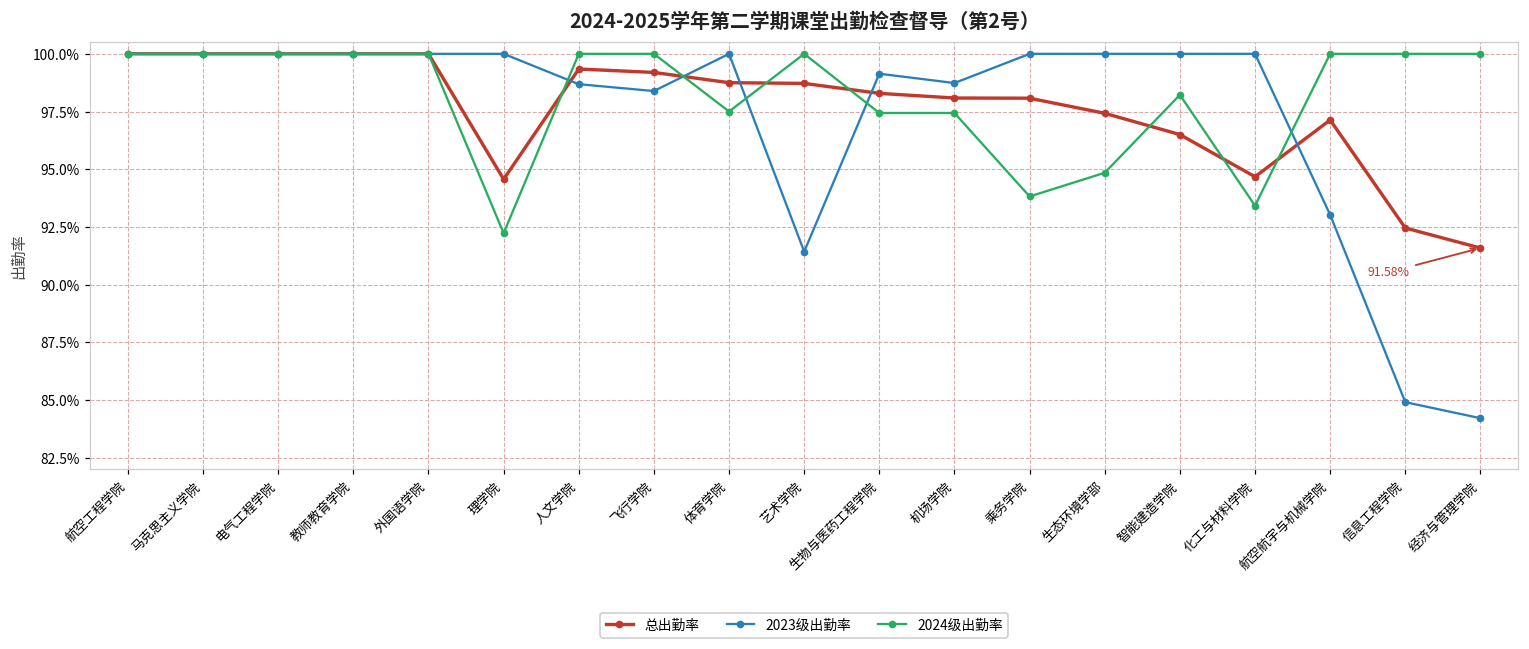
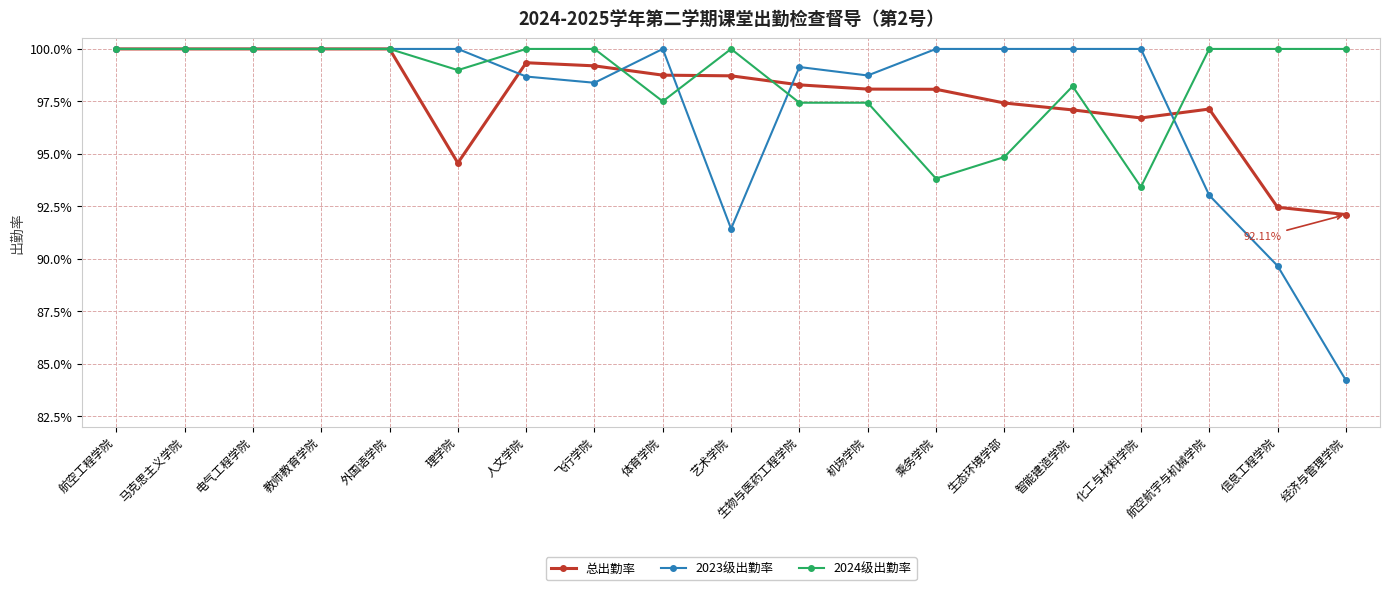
  {
    "总出勤率": {
-     "智能建造学院": "96.5%",
-     "化工与材料学院": "94.7%",
-     "经济与管理学院": "91.58%"
+     "智能建造学院": "97.1%",
+     "化工与材料学院": "96.7%",
+     "经济与管理学院": "92.11%"
    },
    "2023级出勤率": {
      "理学院": "100.0%",
      "人文学院": "98.7%",
      "飞行学院": "98.4%",
      "体育学院": "100.0%",
      "艺术学院": "91.4%",
      "生物与医药工程学院": "99.1%",
      "机场学院": "98.7%",
      "乘务学院": "100.0%",
      "生态环境学部": "100.0%",
      "智能建造学院": "100.0%",
      "化工与材料学院": "100.0%",
      "航空航宇与机械学院": "93.0%",
-     "信息工程学院": "84.9%",
+     "信息工程学院": "89.7%",
      "经济与管理学院": "84.2%"
    },
    "2024级出勤率": {
-     "理学院": "92.2%",
+     "理学院": "99.0%",
      "人文学院": "100.0%",
      "飞行学院": "100.0%",
      "体育学院": "97.5%",
      "艺术学院": "100.0%",
      "生物与医药工程学院": "97.4%",
      "机场学院": "97.4%",
      "乘务学院": "93.8%",
      "生态环境学部": "94.8%",
      "智能建造学院": "98.2%",
      "化工与材料学院": "93.4%",
      "航空航宇与机械学院": "100.0%",
      "信息工程学院": "100.0%",
      "经济与管理学院": "100.0%"
    }
  }
